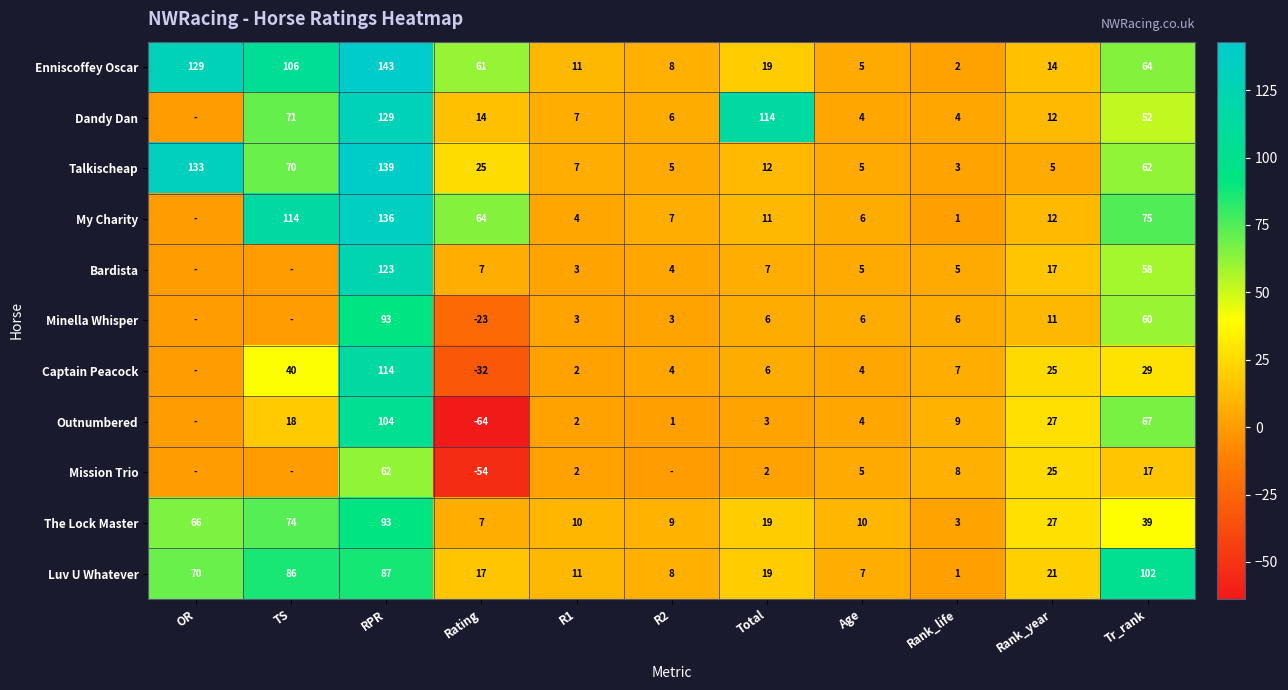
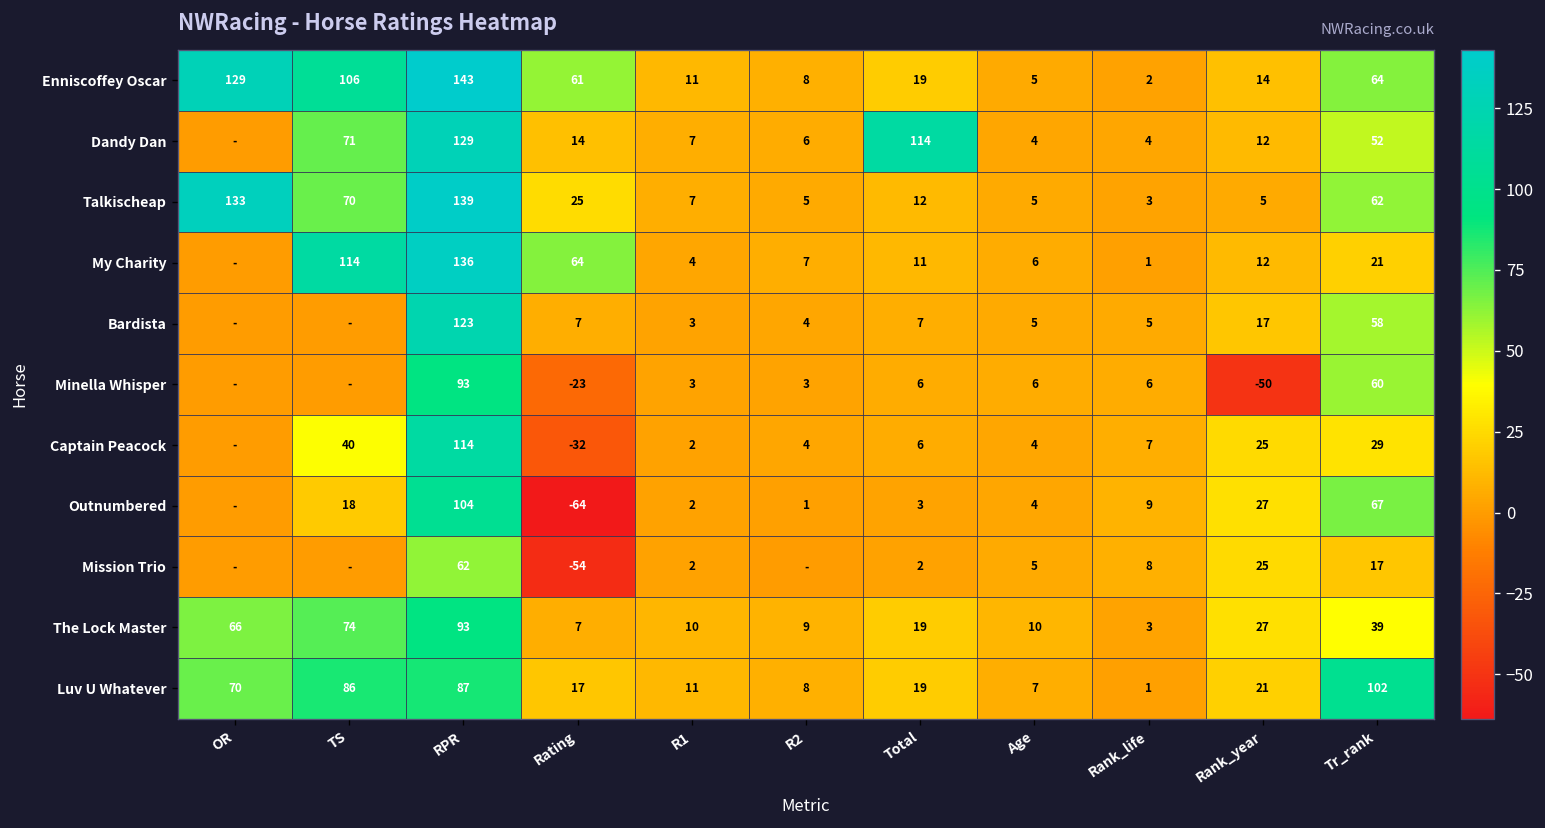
  {
    "Enniscoffey Oscar": {
      "OR": 129,
      "TS": 106,
      "RPR": 143,
      "Rating": 61,
      "R1": 11,
      "R2": 8,
      "Total": 19,
      "Age": 5,
      "Rank_life": 2,
      "Rank_year": 14,
      "Tr_rank": 64
    },
    "Dandy Dan": {
      "TS": 71,
      "RPR": 129,
      "Rating": 14,
      "R1": 7,
      "R2": 6,
      "Total": 114,
      "Age": 4,
      "Rank_life": 4,
      "Rank_year": 12,
      "Tr_rank": 52
    },
    "Talkischeap": {
      "OR": 133,
      "TS": 70,
      "RPR": 139,
      "Rating": 25,
      "R1": 7,
      "R2": 5,
      "Total": 12,
      "Age": 5,
      "Rank_life": 3,
      "Rank_year": 5,
      "Tr_rank": 62
    },
    "My Charity": {
      "TS": 114,
      "RPR": 136,
      "Rating": 64,
      "R1": 4,
      "R2": 7,
      "Total": 11,
      "Age": 6,
      "Rank_life": 1,
      "Rank_year": 12,
-     "Tr_rank": 75
+     "Tr_rank": 21
    },
    "Bardista": {
      "RPR": 123,
      "Rating": 7,
      "R1": 3,
      "R2": 4,
      "Total": 7,
      "Age": 5,
      "Rank_life": 5,
      "Rank_year": 17,
      "Tr_rank": 58
    },
    "Minella Whisper": {
      "RPR": 93,
      "Rating": -23,
      "R1": 3,
      "R2": 3,
      "Total": 6,
      "Age": 6,
      "Rank_life": 6,
-     "Rank_year": 11,
+     "Rank_year": -50,
      "Tr_rank": 60
    },
    "Captain Peacock": {
      "TS": 40,
      "RPR": 114,
      "Rating": -32,
      "R1": 2,
      "R2": 4,
      "Total": 6,
      "Age": 4,
      "Rank_life": 7,
      "Rank_year": 25,
      "Tr_rank": 29
    },
    "Outnumbered": {
      "TS": 18,
      "RPR": 104,
      "Rating": -64,
      "R1": 2,
      "R2": 1,
      "Total": 3,
      "Age": 4,
      "Rank_life": 9,
      "Rank_year": 27,
      "Tr_rank": 67
    },
    "Mission Trio": {
      "RPR": 62,
      "Rating": -54,
      "R1": 2,
      "Total": 2,
      "Age": 5,
      "Rank_life": 8,
      "Rank_year": 25,
      "Tr_rank": 17
    },
    "The Lock Master": {
      "OR": 66,
      "TS": 74,
      "RPR": 93,
      "Rating": 7,
      "R1": 10,
      "R2": 9,
      "Total": 19,
      "Age": 10,
      "Rank_life": 3,
      "Rank_year": 27,
      "Tr_rank": 39
    },
    "Luv U Whatever": {
      "OR": 70,
      "TS": 86,
      "RPR": 87,
      "Rating": 17,
      "R1": 11,
      "R2": 8,
      "Total": 19,
      "Age": 7,
      "Rank_life": 1,
      "Rank_year": 21,
      "Tr_rank": 102
    }
  }
